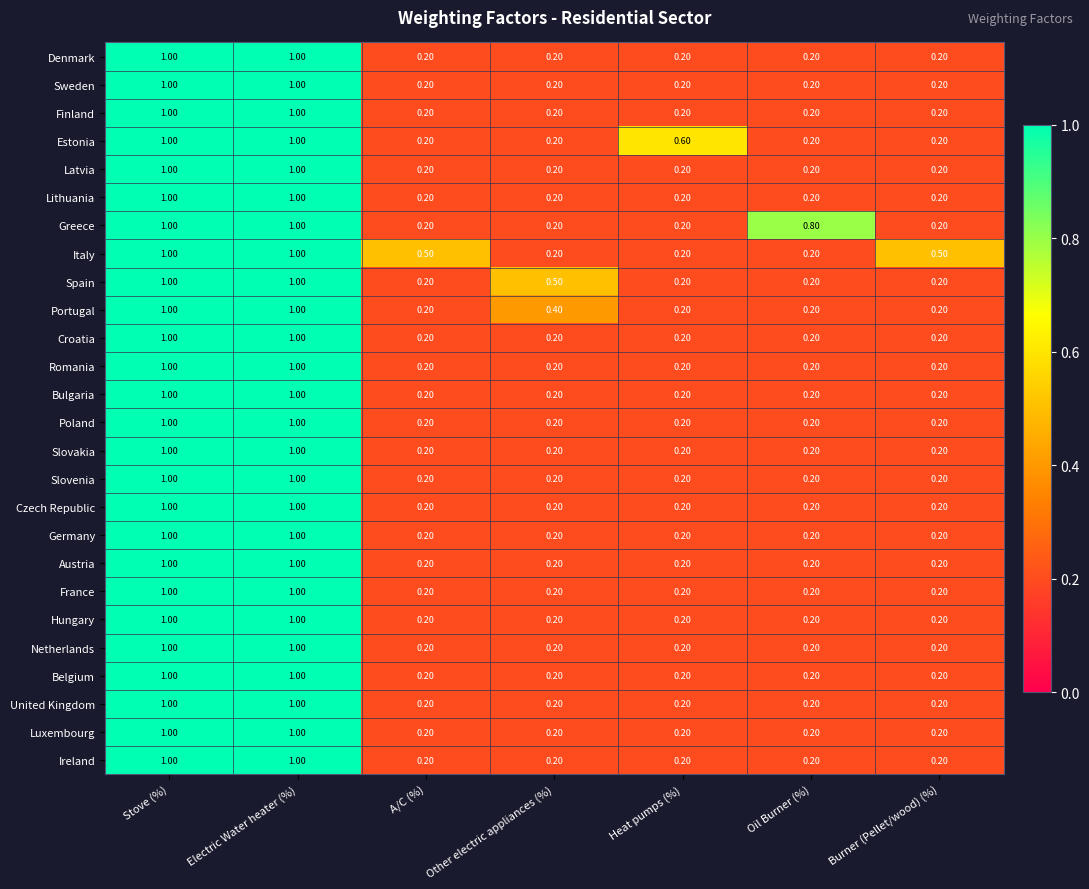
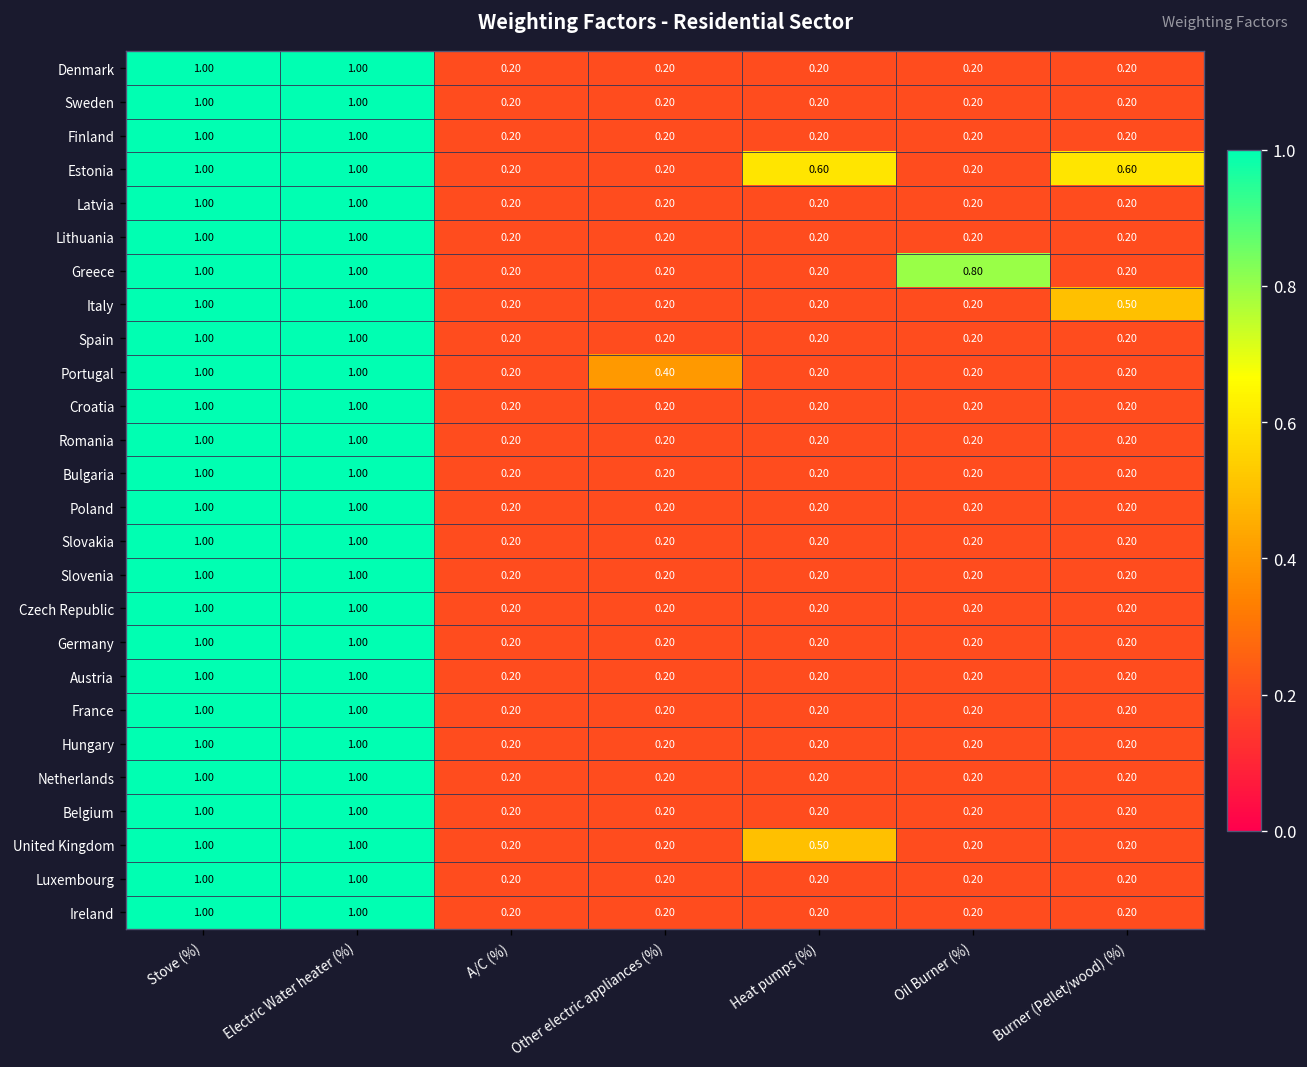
  {
    "Denmark": {
      "Stove (%)": 1.00,
      "Electric Water heater (%)": 1.00,
      "A/C (%)": 0.20,
      "Other electric appliances (%)": 0.20,
      "Heat pumps (%)": 0.20,
      "Oil Burner (%)": 0.20,
      "Burner (Pellet/wood) (%)": 0.20
    },
    "Sweden": {
      "Stove (%)": 1.00,
      "Electric Water heater (%)": 1.00,
      "A/C (%)": 0.20,
      "Other electric appliances (%)": 0.20,
      "Heat pumps (%)": 0.20,
      "Oil Burner (%)": 0.20,
      "Burner (Pellet/wood) (%)": 0.20
    },
    "Finland": {
      "Stove (%)": 1.00,
      "Electric Water heater (%)": 1.00,
      "A/C (%)": 0.20,
      "Other electric appliances (%)": 0.20,
      "Heat pumps (%)": 0.20,
      "Oil Burner (%)": 0.20,
      "Burner (Pellet/wood) (%)": 0.20
    },
    "Estonia": {
      "Stove (%)": 1.00,
      "Electric Water heater (%)": 1.00,
      "A/C (%)": 0.20,
      "Other electric appliances (%)": 0.20,
      "Heat pumps (%)": 0.60,
      "Oil Burner (%)": 0.20,
-     "Burner (Pellet/wood) (%)": 0.20
+     "Burner (Pellet/wood) (%)": 0.60
    },
    "Latvia": {
      "Stove (%)": 1.00,
      "Electric Water heater (%)": 1.00,
      "A/C (%)": 0.20,
      "Other electric appliances (%)": 0.20,
      "Heat pumps (%)": 0.20,
      "Oil Burner (%)": 0.20,
      "Burner (Pellet/wood) (%)": 0.20
    },
    "Lithuania": {
      "Stove (%)": 1.00,
      "Electric Water heater (%)": 1.00,
      "A/C (%)": 0.20,
      "Other electric appliances (%)": 0.20,
      "Heat pumps (%)": 0.20,
      "Oil Burner (%)": 0.20,
      "Burner (Pellet/wood) (%)": 0.20
    },
    "Greece": {
      "Stove (%)": 1.00,
      "Electric Water heater (%)": 1.00,
      "A/C (%)": 0.20,
      "Other electric appliances (%)": 0.20,
      "Heat pumps (%)": 0.20,
      "Oil Burner (%)": 0.80,
      "Burner (Pellet/wood) (%)": 0.20
    },
    "Italy": {
      "Stove (%)": 1.00,
      "Electric Water heater (%)": 1.00,
-     "A/C (%)": 0.50,
+     "A/C (%)": 0.20,
      "Other electric appliances (%)": 0.20,
      "Heat pumps (%)": 0.20,
      "Oil Burner (%)": 0.20,
      "Burner (Pellet/wood) (%)": 0.50
    },
    "Spain": {
      "Stove (%)": 1.00,
      "Electric Water heater (%)": 1.00,
      "A/C (%)": 0.20,
-     "Other electric appliances (%)": 0.50,
+     "Other electric appliances (%)": 0.20,
      "Heat pumps (%)": 0.20,
      "Oil Burner (%)": 0.20,
      "Burner (Pellet/wood) (%)": 0.20
    },
    "Portugal": {
      "Stove (%)": 1.00,
      "Electric Water heater (%)": 1.00,
      "A/C (%)": 0.20,
      "Other electric appliances (%)": 0.40,
      "Heat pumps (%)": 0.20,
      "Oil Burner (%)": 0.20,
      "Burner (Pellet/wood) (%)": 0.20
    },
    "Croatia": {
      "Stove (%)": 1.00,
      "Electric Water heater (%)": 1.00,
      "A/C (%)": 0.20,
      "Other electric appliances (%)": 0.20,
      "Heat pumps (%)": 0.20,
      "Oil Burner (%)": 0.20,
      "Burner (Pellet/wood) (%)": 0.20
    },
    "Romania": {
      "Stove (%)": 1.00,
      "Electric Water heater (%)": 1.00,
      "A/C (%)": 0.20,
      "Other electric appliances (%)": 0.20,
      "Heat pumps (%)": 0.20,
      "Oil Burner (%)": 0.20,
      "Burner (Pellet/wood) (%)": 0.20
    },
    "Bulgaria": {
      "Stove (%)": 1.00,
      "Electric Water heater (%)": 1.00,
      "A/C (%)": 0.20,
      "Other electric appliances (%)": 0.20,
      "Heat pumps (%)": 0.20,
      "Oil Burner (%)": 0.20,
      "Burner (Pellet/wood) (%)": 0.20
    },
    "Poland": {
      "Stove (%)": 1.00,
      "Electric Water heater (%)": 1.00,
      "A/C (%)": 0.20,
      "Other electric appliances (%)": 0.20,
      "Heat pumps (%)": 0.20,
      "Oil Burner (%)": 0.20,
      "Burner (Pellet/wood) (%)": 0.20
    },
    "Slovakia": {
      "Stove (%)": 1.00,
      "Electric Water heater (%)": 1.00,
      "A/C (%)": 0.20,
      "Other electric appliances (%)": 0.20,
      "Heat pumps (%)": 0.20,
      "Oil Burner (%)": 0.20,
      "Burner (Pellet/wood) (%)": 0.20
    },
    "Slovenia": {
      "Stove (%)": 1.00,
      "Electric Water heater (%)": 1.00,
      "A/C (%)": 0.20,
      "Other electric appliances (%)": 0.20,
      "Heat pumps (%)": 0.20,
      "Oil Burner (%)": 0.20,
      "Burner (Pellet/wood) (%)": 0.20
    },
    "Czech Republic": {
      "Stove (%)": 1.00,
      "Electric Water heater (%)": 1.00,
      "A/C (%)": 0.20,
      "Other electric appliances (%)": 0.20,
      "Heat pumps (%)": 0.20,
      "Oil Burner (%)": 0.20,
      "Burner (Pellet/wood) (%)": 0.20
    },
    "Germany": {
      "Stove (%)": 1.00,
      "Electric Water heater (%)": 1.00,
      "A/C (%)": 0.20,
      "Other electric appliances (%)": 0.20,
      "Heat pumps (%)": 0.20,
      "Oil Burner (%)": 0.20,
      "Burner (Pellet/wood) (%)": 0.20
    },
    "Austria": {
      "Stove (%)": 1.00,
      "Electric Water heater (%)": 1.00,
      "A/C (%)": 0.20,
      "Other electric appliances (%)": 0.20,
      "Heat pumps (%)": 0.20,
      "Oil Burner (%)": 0.20,
      "Burner (Pellet/wood) (%)": 0.20
    },
    "France": {
      "Stove (%)": 1.00,
      "Electric Water heater (%)": 1.00,
      "A/C (%)": 0.20,
      "Other electric appliances (%)": 0.20,
      "Heat pumps (%)": 0.20,
      "Oil Burner (%)": 0.20,
      "Burner (Pellet/wood) (%)": 0.20
    },
    "Hungary": {
      "Stove (%)": 1.00,
      "Electric Water heater (%)": 1.00,
      "A/C (%)": 0.20,
      "Other electric appliances (%)": 0.20,
      "Heat pumps (%)": 0.20,
      "Oil Burner (%)": 0.20,
      "Burner (Pellet/wood) (%)": 0.20
    },
    "Netherlands": {
      "Stove (%)": 1.00,
      "Electric Water heater (%)": 1.00,
      "A/C (%)": 0.20,
      "Other electric appliances (%)": 0.20,
      "Heat pumps (%)": 0.20,
      "Oil Burner (%)": 0.20,
      "Burner (Pellet/wood) (%)": 0.20
    },
    "Belgium": {
      "Stove (%)": 1.00,
      "Electric Water heater (%)": 1.00,
      "A/C (%)": 0.20,
      "Other electric appliances (%)": 0.20,
      "Heat pumps (%)": 0.20,
      "Oil Burner (%)": 0.20,
      "Burner (Pellet/wood) (%)": 0.20
    },
    "United Kingdom": {
      "Stove (%)": 1.00,
      "Electric Water heater (%)": 1.00,
      "A/C (%)": 0.20,
      "Other electric appliances (%)": 0.20,
-     "Heat pumps (%)": 0.20,
+     "Heat pumps (%)": 0.50,
      "Oil Burner (%)": 0.20,
      "Burner (Pellet/wood) (%)": 0.20
    },
    "Luxembourg": {
      "Stove (%)": 1.00,
      "Electric Water heater (%)": 1.00,
      "A/C (%)": 0.20,
      "Other electric appliances (%)": 0.20,
      "Heat pumps (%)": 0.20,
      "Oil Burner (%)": 0.20,
      "Burner (Pellet/wood) (%)": 0.20
    },
    "Ireland": {
      "Stove (%)": 1.00,
      "Electric Water heater (%)": 1.00,
      "A/C (%)": 0.20,
      "Other electric appliances (%)": 0.20,
      "Heat pumps (%)": 0.20,
      "Oil Burner (%)": 0.20,
      "Burner (Pellet/wood) (%)": 0.20
    }
  }
